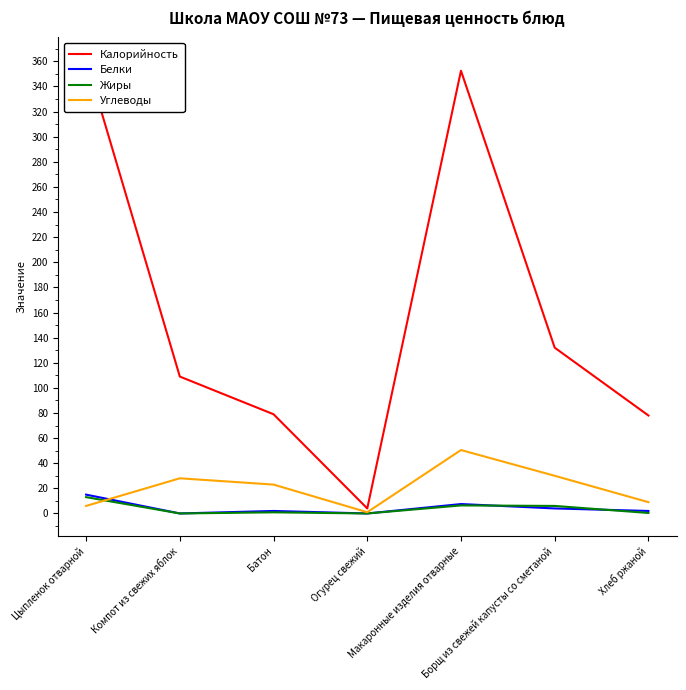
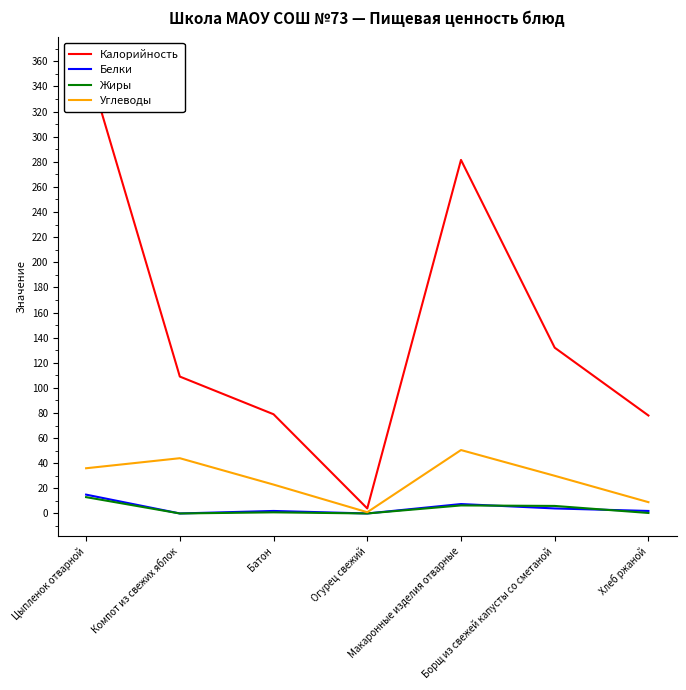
  {
    "Калорийность": {
      "Компот из свежих яблок": 109,
      "Батон": 79,
      "Огурец свежий": 4,
-     "Макаронные изделия отварные": 353,
+     "Макаронные изделия отварные": 282,
      "Борщ из свежей капусты со сметаной": 132,
      "Хлеб ржаной": 78
    },
    "Углеводы": {
-     "Цыпленок отварной": 6,
-     "Компот из свежих яблок": 28,
+     "Цыпленок отварной": 36,
+     "Компот из свежих яблок": 44,
      "Батон": 23,
      "Макаронные изделия отварные": 51,
      "Борщ из свежей капусты со сметаной": 30,
      "Хлеб ржаной": 9
    }
  }
